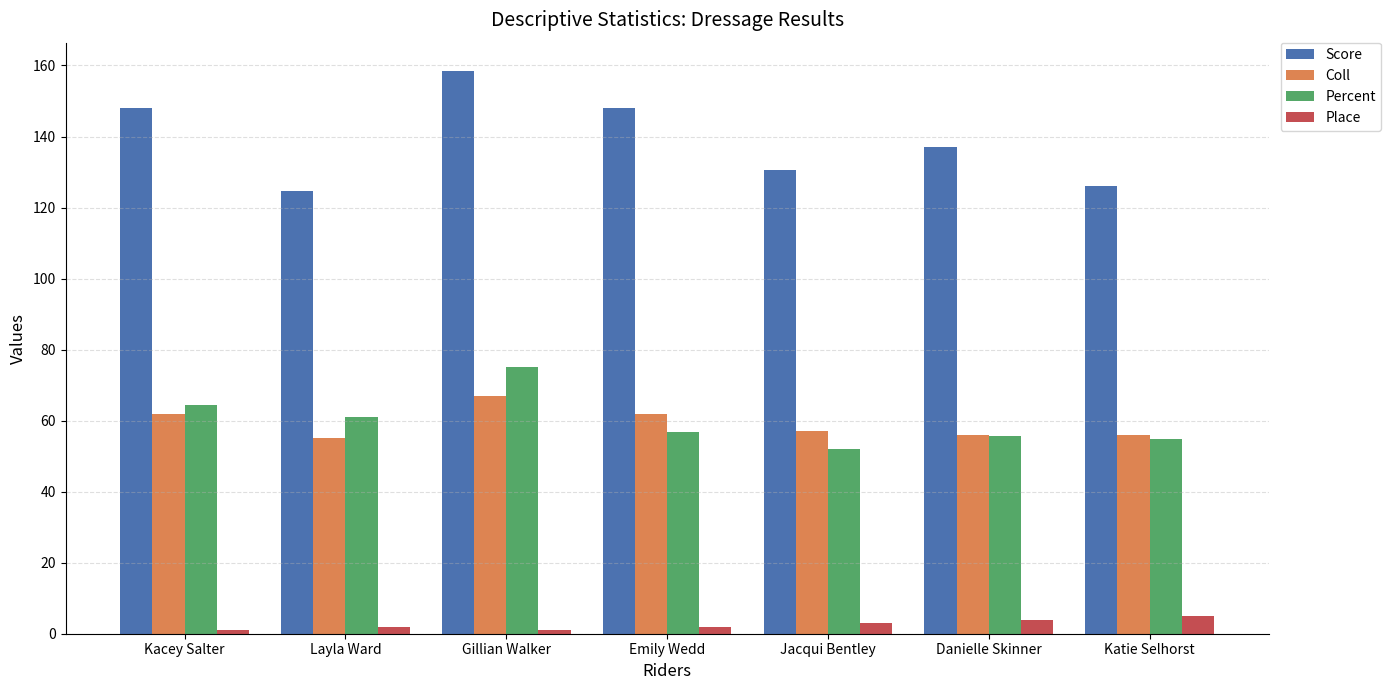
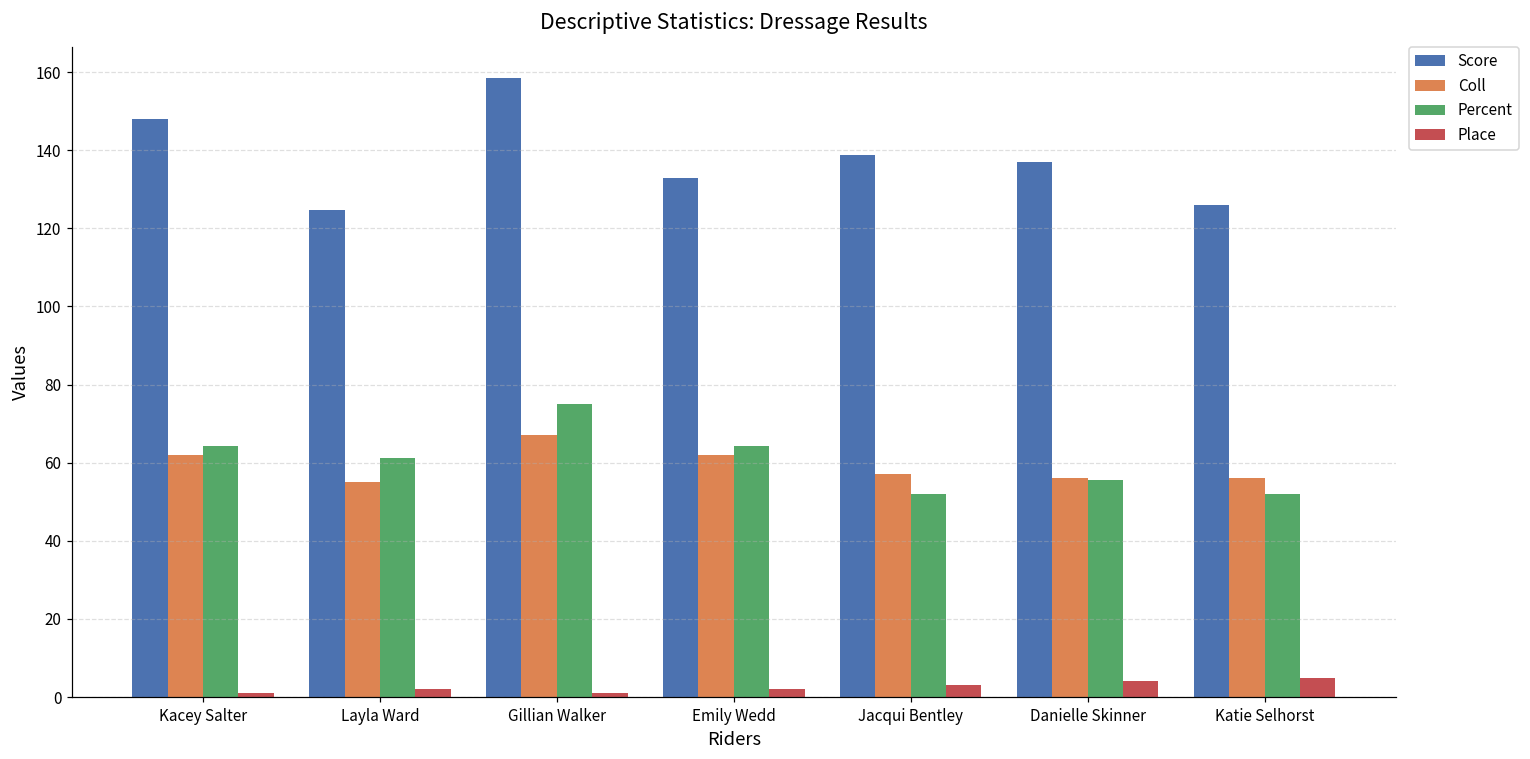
  {
    "Score": {
      "Kacey Salter": 148,
      "Layla Ward": 125,
      "Gillian Walker": 159,
-     "Emily Wedd": 148,
-     "Jacqui Bentley": 131,
+     "Emily Wedd": 133,
+     "Jacqui Bentley": 139,
      "Danielle Skinner": 137,
      "Katie Selhorst": 126
    },
    "Percent": {
      "Kacey Salter": 64,
      "Layla Ward": 61,
      "Gillian Walker": 75,
-     "Emily Wedd": 57,
+     "Emily Wedd": 64,
      "Jacqui Bentley": 52,
      "Danielle Skinner": 56,
-     "Katie Selhorst": 55
+     "Katie Selhorst": 52
    }
  }
